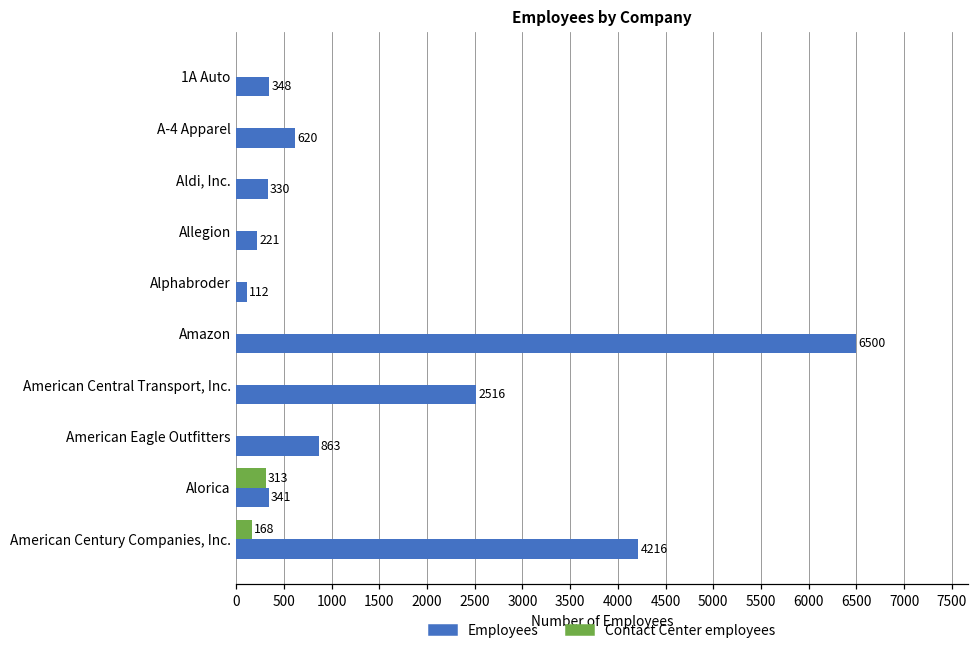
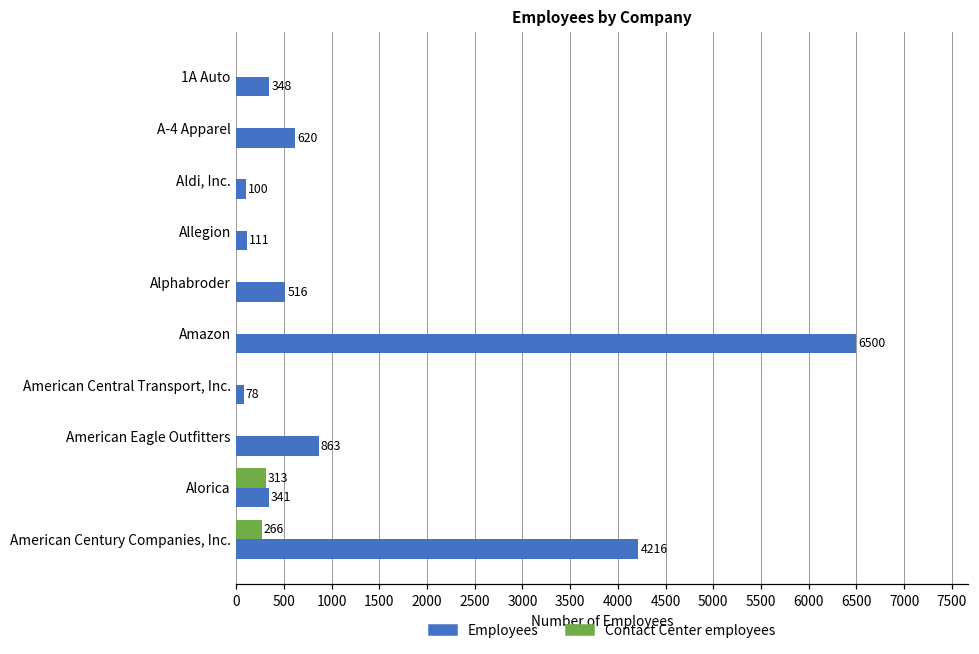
  {
    "Employees": {
      "1A Auto": 348,
      "A-4 Apparel": 620,
-     "Aldi, Inc.": 330,
-     "Allegion": 221,
-     "Alphabroder": 112,
+     "Aldi, Inc.": 100,
+     "Allegion": 111,
+     "Alphabroder": 516,
      "Amazon": 6500,
-     "American Central Transport, Inc.": 2516,
+     "American Central Transport, Inc.": 78,
      "American Eagle Outfitters": 863,
      "Alorica": 341,
      "American Century Companies, Inc.": 4216
    },
    "Contact Center employees": {
      "Alorica": 313,
-     "American Century Companies, Inc.": 168
+     "American Century Companies, Inc.": 266
    }
  }
